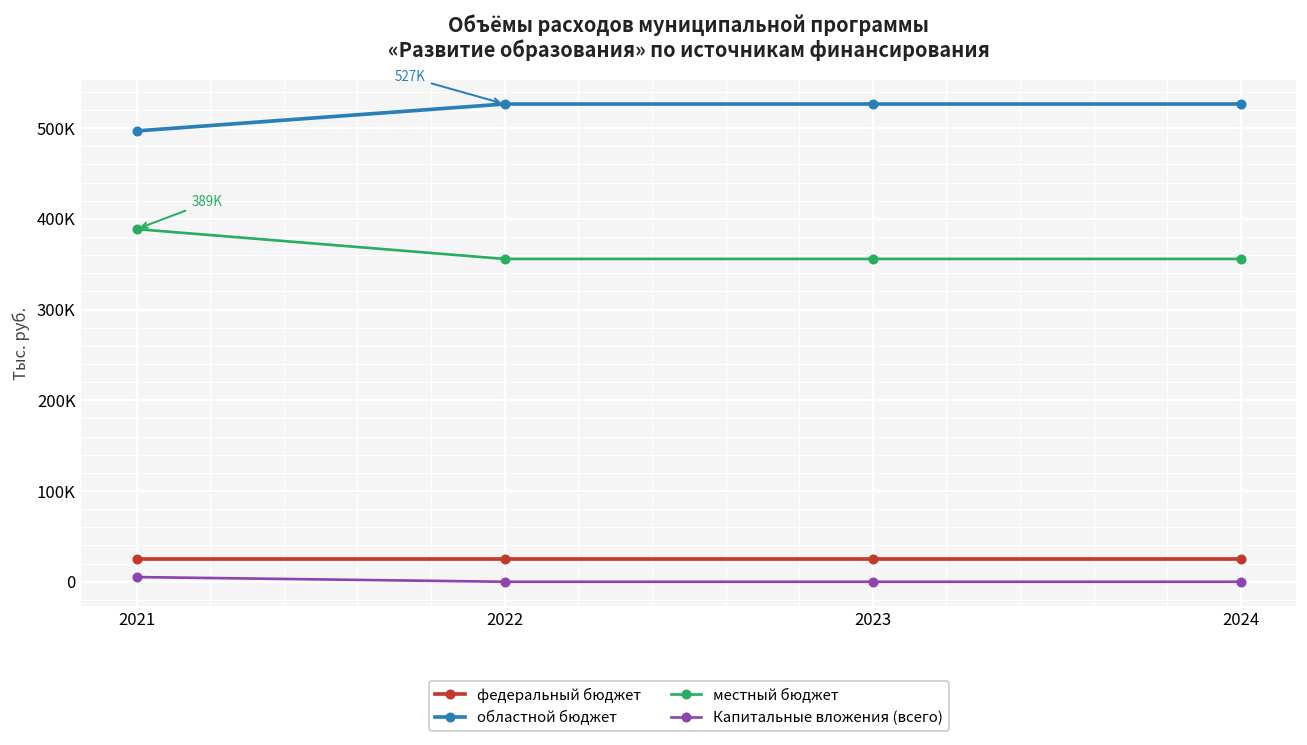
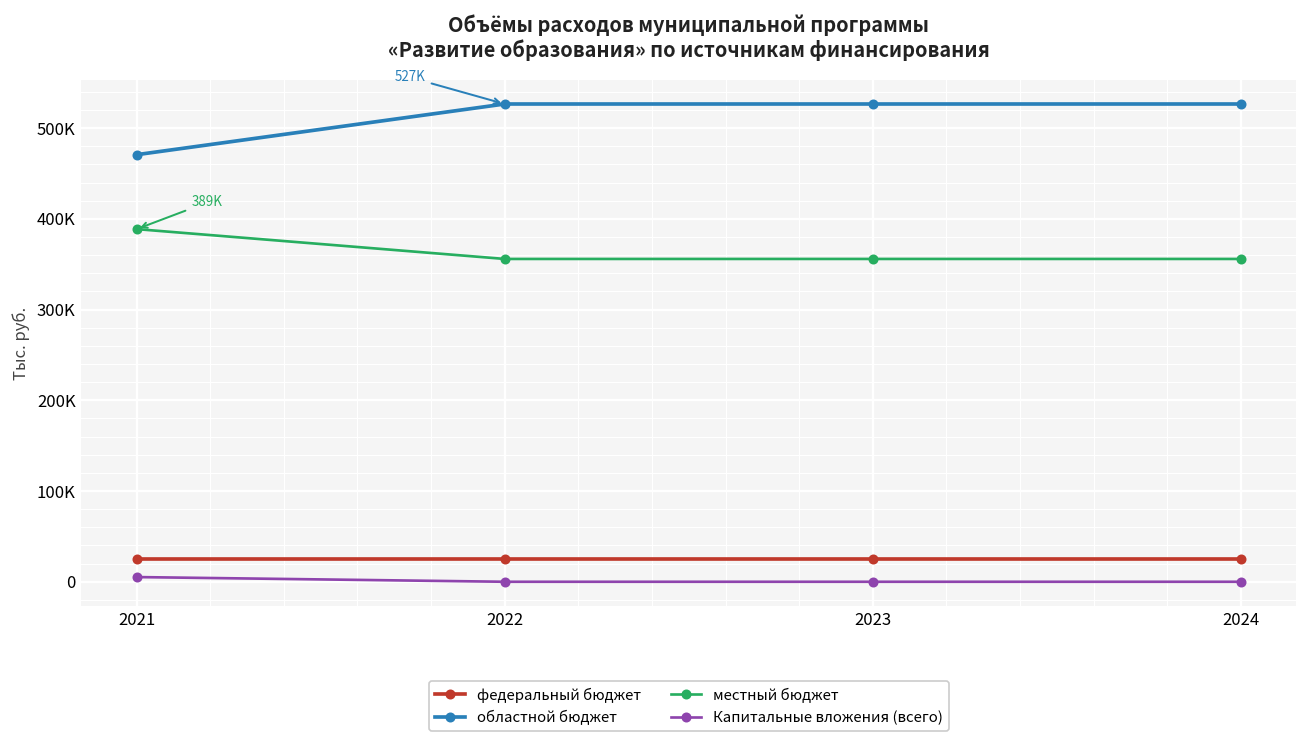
  {
    "федеральный бюджет": {
      "2021": "30000",
      "2022": "30000",
      "2023": "30000",
      "2024": "30000"
    },
    "областной бюджет": {
-     "2021": "500000",
+     "2021": "470000",
      "2023": "530000",
      "2024": "530000"
    },
    "местный бюджет": {
      "2021": "389K"
    },
    "Капитальные вложения (всего)": {
      "2021": "10000",
      "2022": "0",
      "2023": "0",
      "2024": "0"
    }
  }
